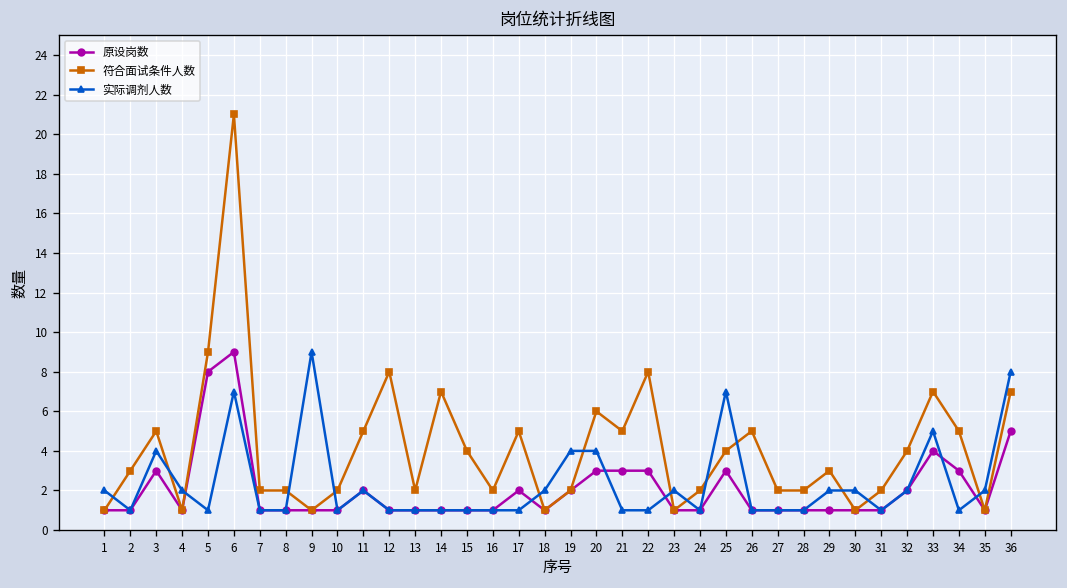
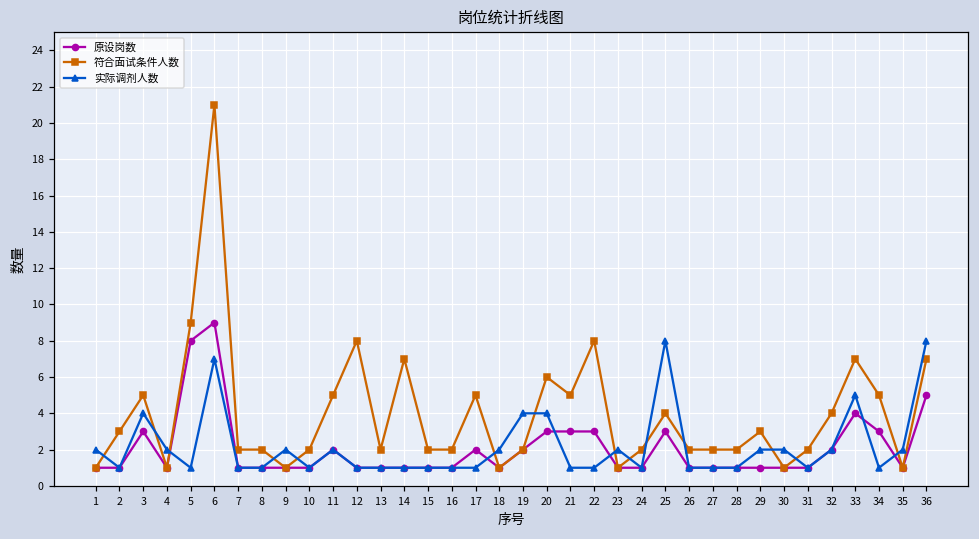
  {
    "原设岗数": {
      "3": 3,
      "5": 8,
      "6": 9,
      "17": 2,
      "20": 3,
      "21": 3,
      "22": 3,
      "25": 3,
      "29": 1,
      "33": 4,
      "34": 3,
      "36": 5
    },
    "符合面试条件人数": {
      "2": 3,
      "3": 5,
      "5": 9,
      "6": 21,
      "7": 2,
      "8": 2,
      "10": 2,
      "11": 5,
      "12": 8,
      "13": 2,
      "14": 7,
-     "15": 4,
+     "15": 2,
      "16": 2,
      "17": 5,
      "20": 6,
      "21": 5,
      "22": 8,
      "24": 2,
      "25": 4,
-     "26": 5,
+     "26": 2,
      "27": 2,
      "28": 2,
      "29": 3,
      "31": 2,
      "32": 4,
      "33": 7,
      "34": 5,
      "36": 7
    },
    "实际调剂人数": {
      "1": 2,
      "3": 4,
      "4": 2,
      "5": 1,
      "6": 7,
-     "9": 9,
+     "9": 2,
      "17": 1,
      "18": 2,
      "19": 4,
      "20": 4,
      "21": 1,
      "22": 1,
      "23": 2,
-     "25": 7,
+     "25": 8,
      "29": 2,
      "30": 2,
      "33": 5,
      "34": 1,
      "35": 2,
      "36": 8
    }
  }
